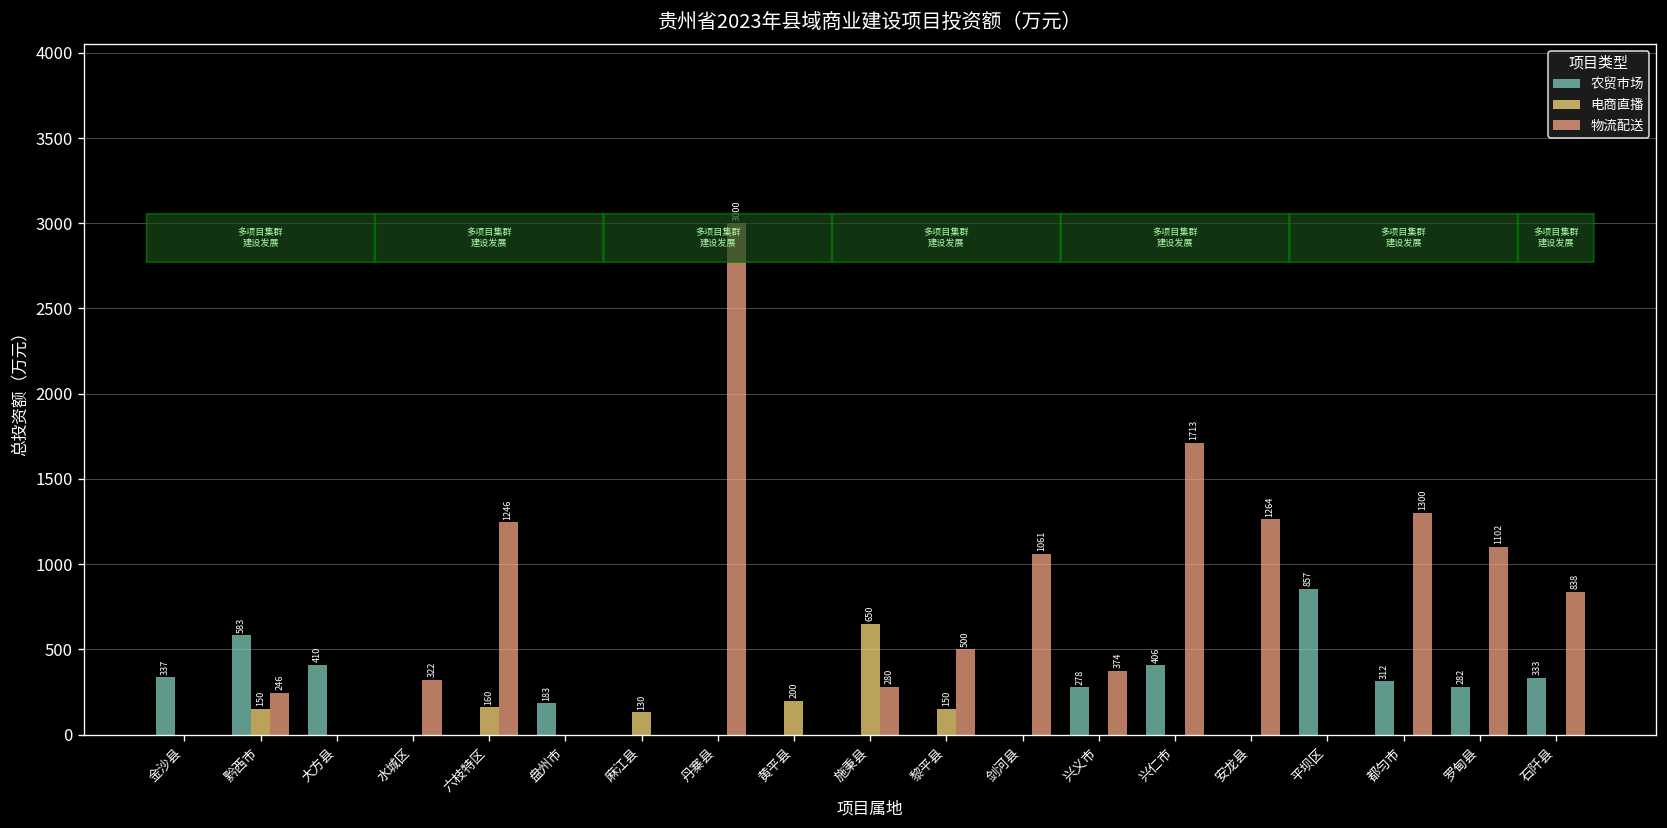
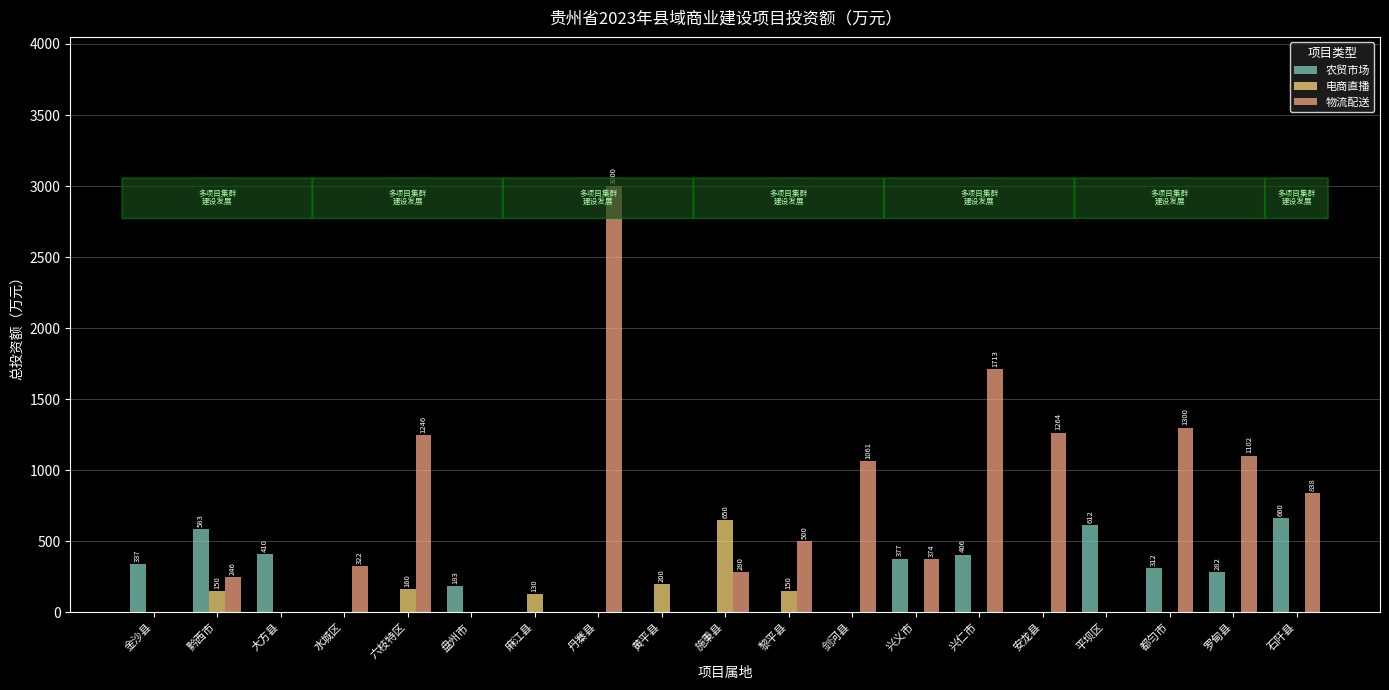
  {
    "农贸市场": {
      "金沙县": 337,
      "黔西市": 583,
      "大方县": 410,
      "盘州市": 183,
-     "兴义市": 278,
+     "兴义市": 377,
      "兴仁市": 406,
-     "平坝区": 857,
+     "平坝区": 612,
      "都匀市": 312,
      "罗甸县": 282,
-     "石阡县": 333
+     "石阡县": 660
    }
  }
